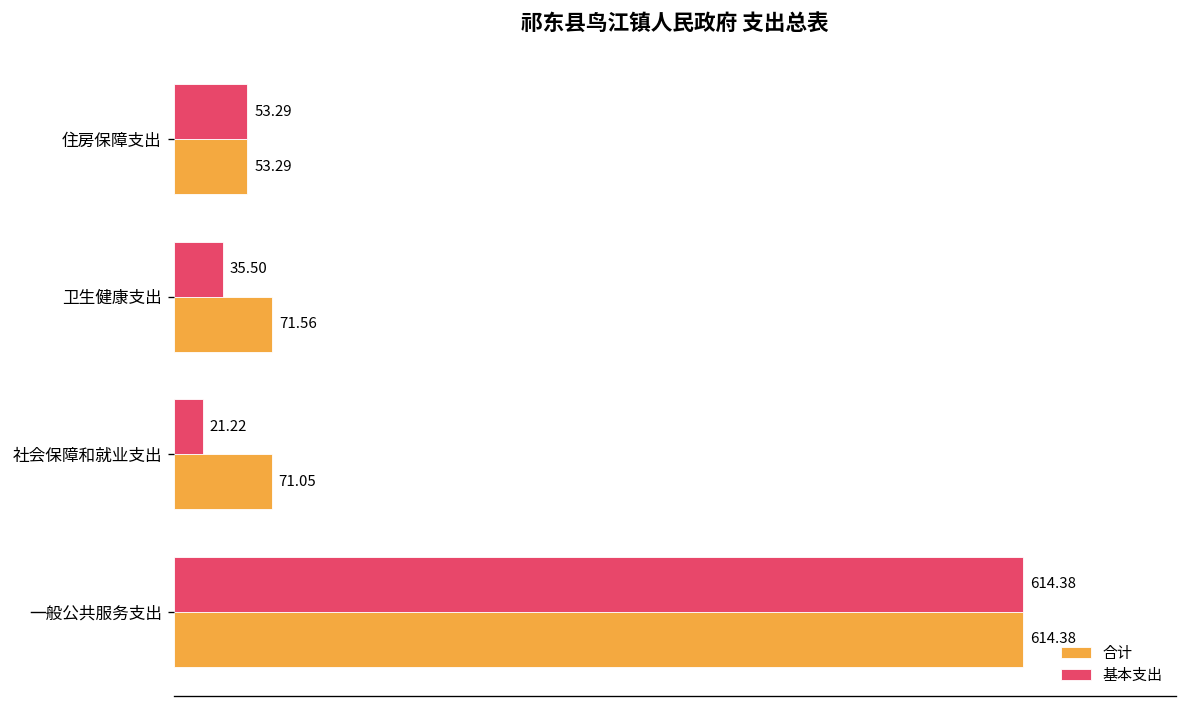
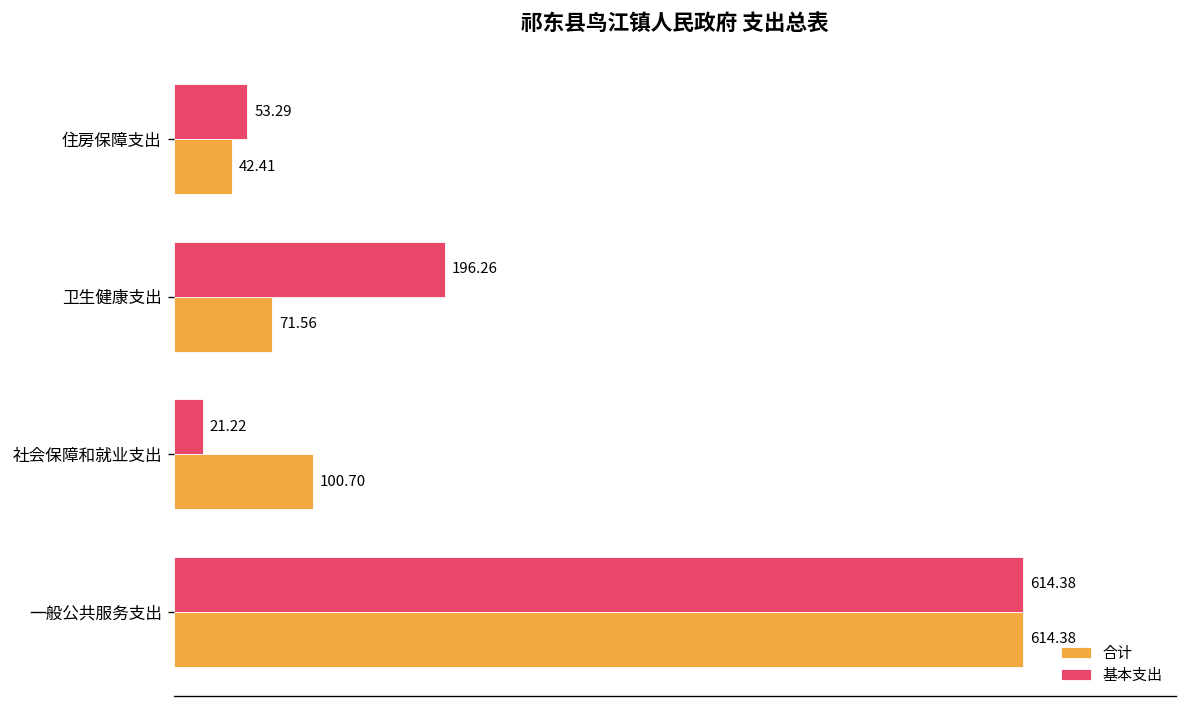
  {
    "合计": {
-     "住房保障支出": 53.29,
+     "住房保障支出": 42.41,
      "卫生健康支出": 71.56,
-     "社会保障和就业支出": 71.05,
+     "社会保障和就业支出": 100.70,
      "一般公共服务支出": 614.38
    },
    "基本支出": {
      "住房保障支出": 53.29,
-     "卫生健康支出": 35.50,
+     "卫生健康支出": 196.26,
      "社会保障和就业支出": 21.22,
      "一般公共服务支出": 614.38
    }
  }
